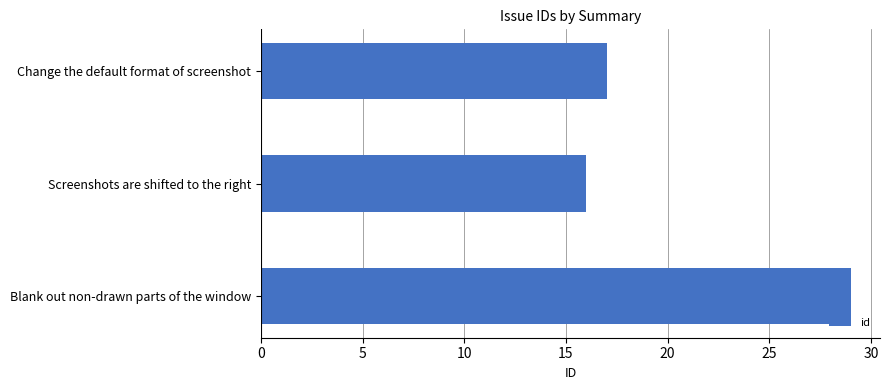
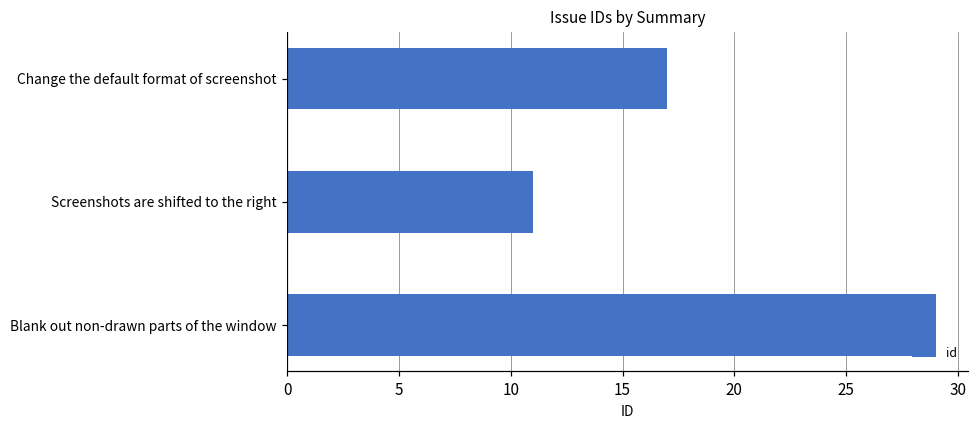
  {
    "Change the default format of screenshot": 17,
-   "Screenshots are shifted to the right": 16,
+   "Screenshots are shifted to the right": 11,
    "Blank out non-drawn parts of the window": 29
  }
